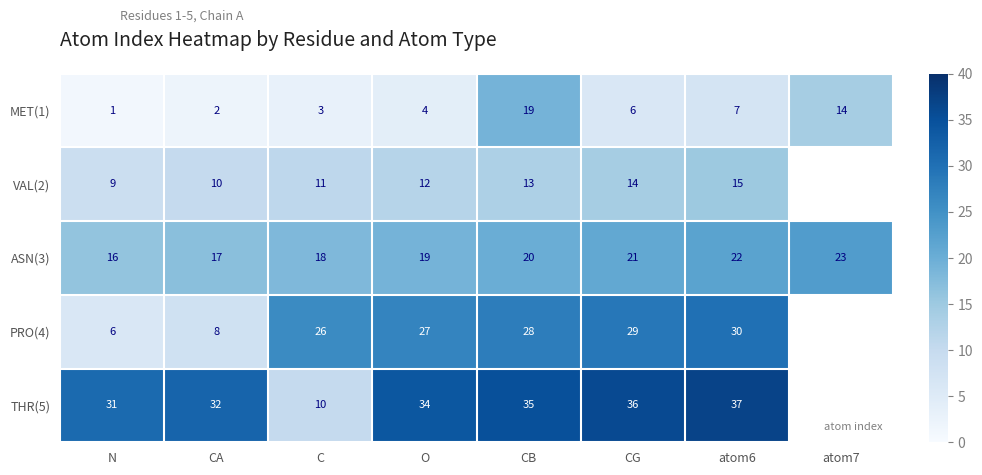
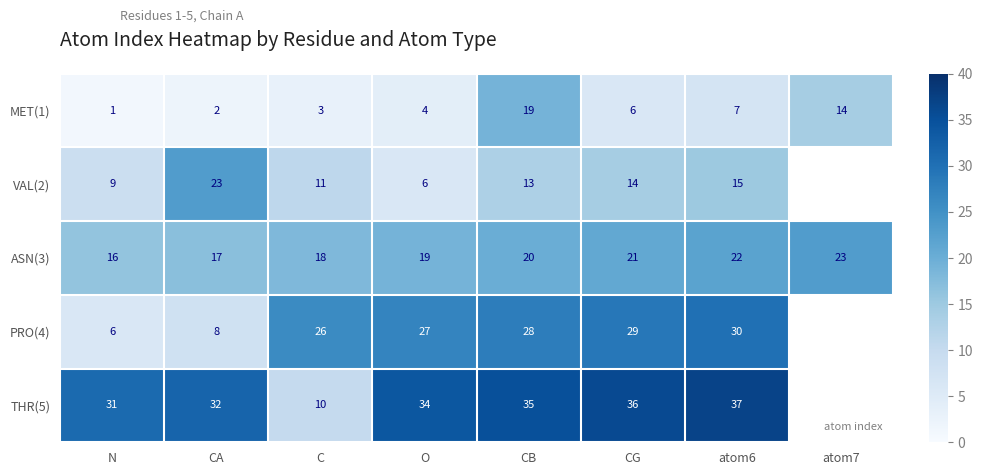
  {
    "MET(1)": {
      "N": 1,
      "CA": 2,
      "C": 3,
      "O": 4,
      "CB": 19,
      "CG": 6,
      "atom6": 7,
      "atom7": 14
    },
    "VAL(2)": {
      "N": 9,
-     "CA": 10,
+     "CA": 23,
      "C": 11,
-     "O": 12,
+     "O": 6,
      "CB": 13,
      "CG": 14,
      "atom6": 15
    },
    "ASN(3)": {
      "N": 16,
      "CA": 17,
      "C": 18,
      "O": 19,
      "CB": 20,
      "CG": 21,
      "atom6": 22,
      "atom7": 23
    },
    "PRO(4)": {
      "N": 6,
      "CA": 8,
      "C": 26,
      "O": 27,
      "CB": 28,
      "CG": 29,
      "atom6": 30
    },
    "THR(5)": {
      "N": 31,
      "CA": 32,
      "C": 10,
      "O": 34,
      "CB": 35,
      "CG": 36,
      "atom6": 37
    }
  }
